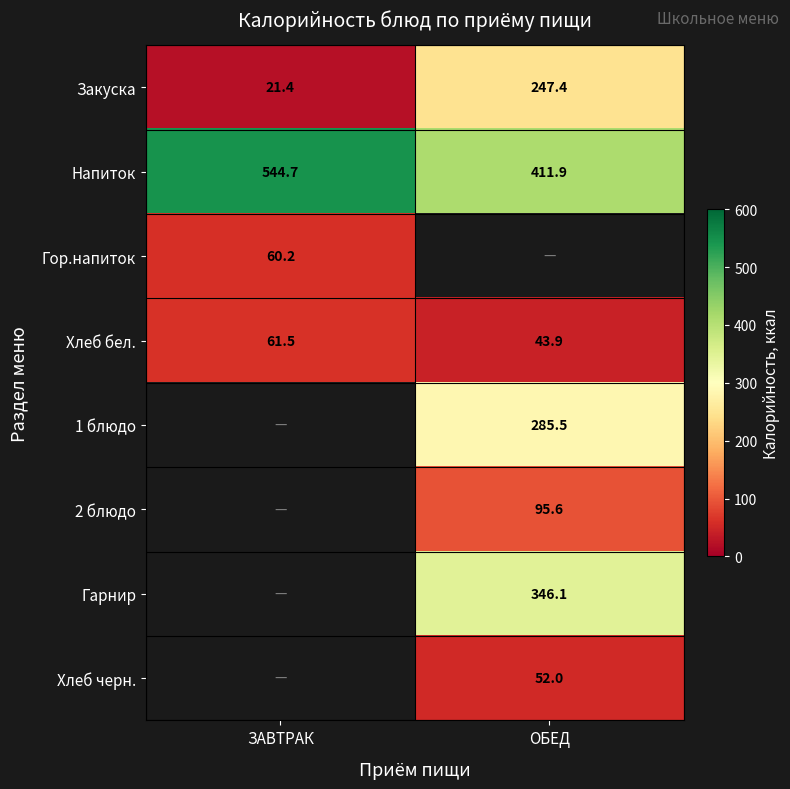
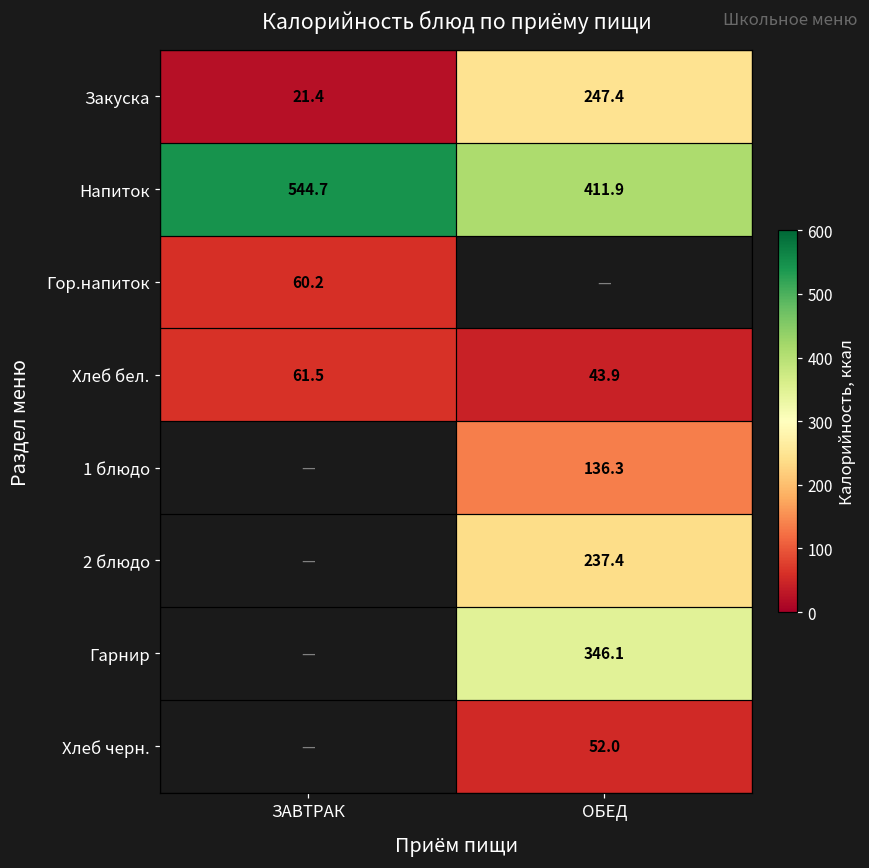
  {
    "Закуска": {
      "ЗАВТРАК": 21.4,
      "ОБЕД": 247.4
    },
    "Напиток": {
      "ЗАВТРАК": 544.7,
      "ОБЕД": 411.9
    },
    "Гор.напиток": {
      "ЗАВТРАК": 60.2
    },
    "Хлеб бел.": {
      "ЗАВТРАК": 61.5,
      "ОБЕД": 43.9
    },
    "1 блюдо": {
-     "ОБЕД": 285.5
+     "ОБЕД": 136.3
    },
    "2 блюдо": {
-     "ОБЕД": 95.6
+     "ОБЕД": 237.4
    },
    "Гарнир": {
      "ОБЕД": 346.1
    },
    "Хлеб черн.": {
      "ОБЕД": 52.0
    }
  }
